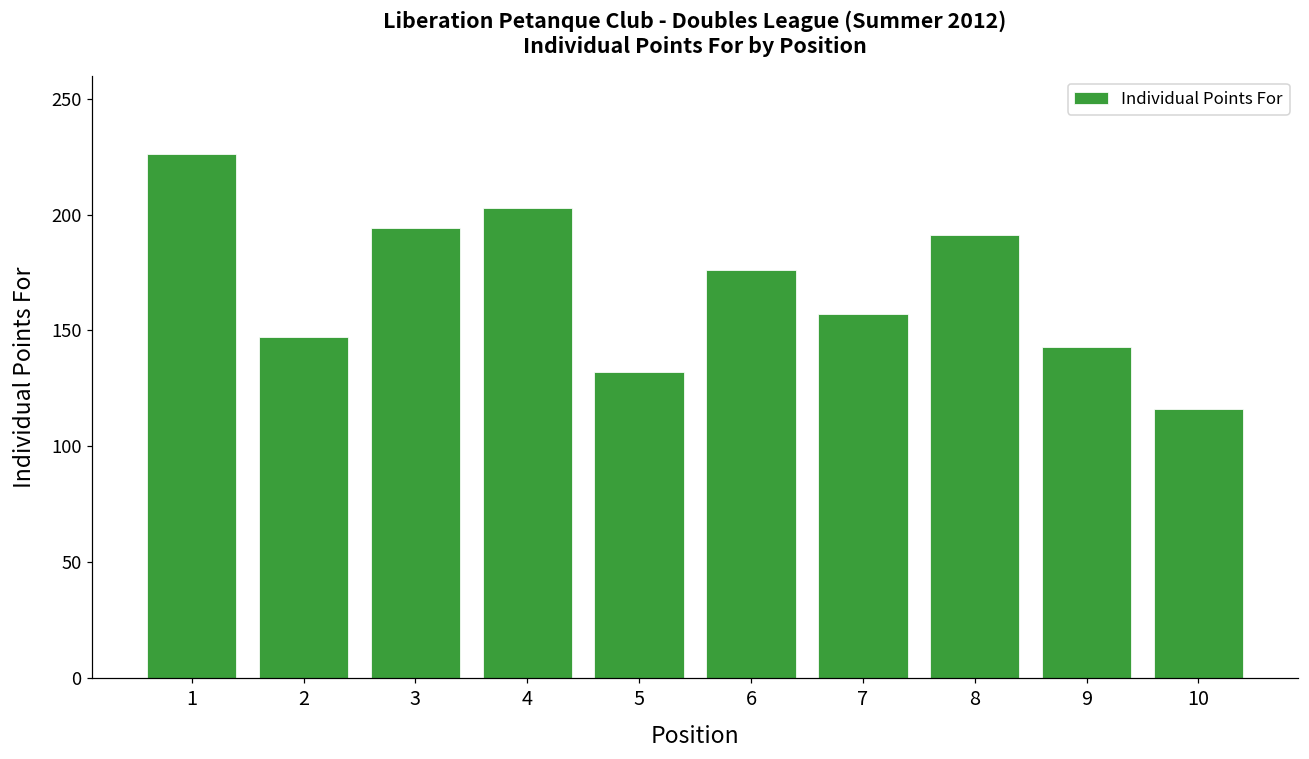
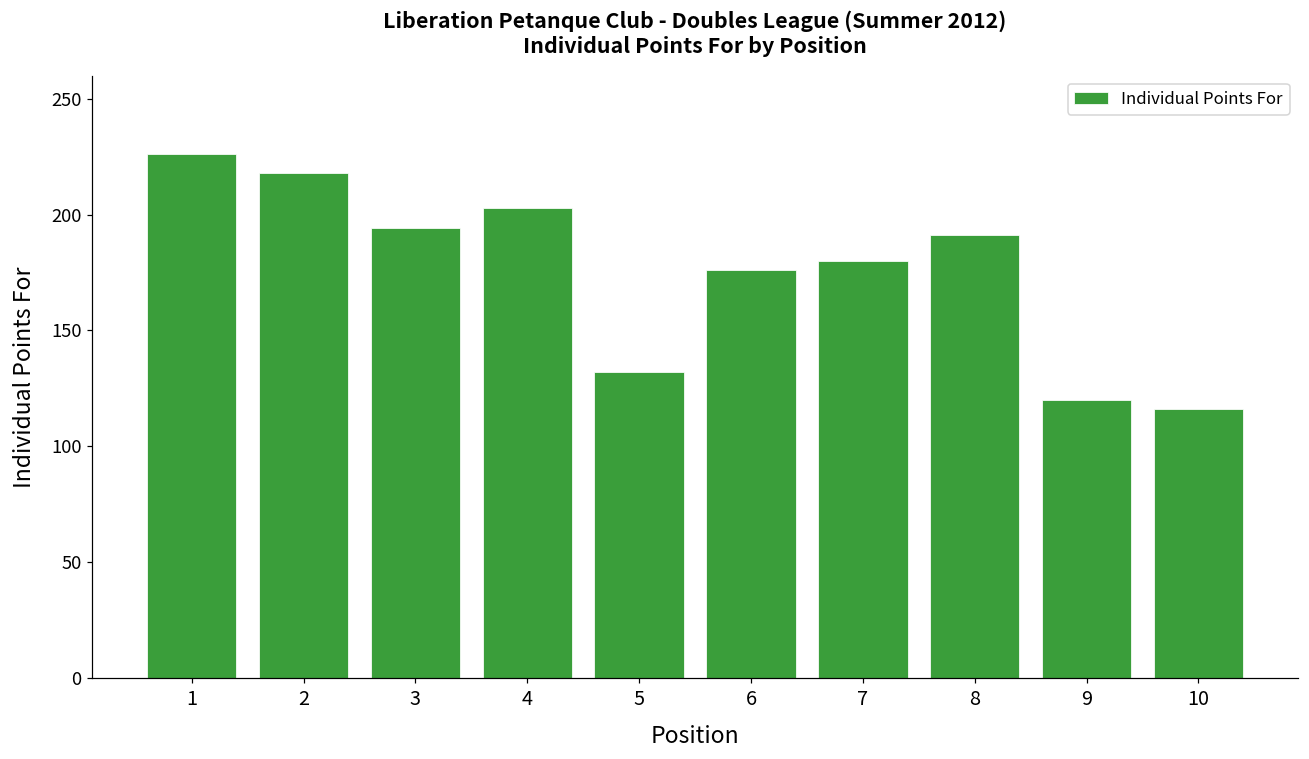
  {
    "1": 226,
-   "2": 147,
+   "2": 218,
    "3": 194,
    "4": 203,
    "5": 132,
    "6": 176,
-   "7": 157,
+   "7": 180,
    "8": 191,
-   "9": 143,
+   "9": 120,
    "10": 116
  }
